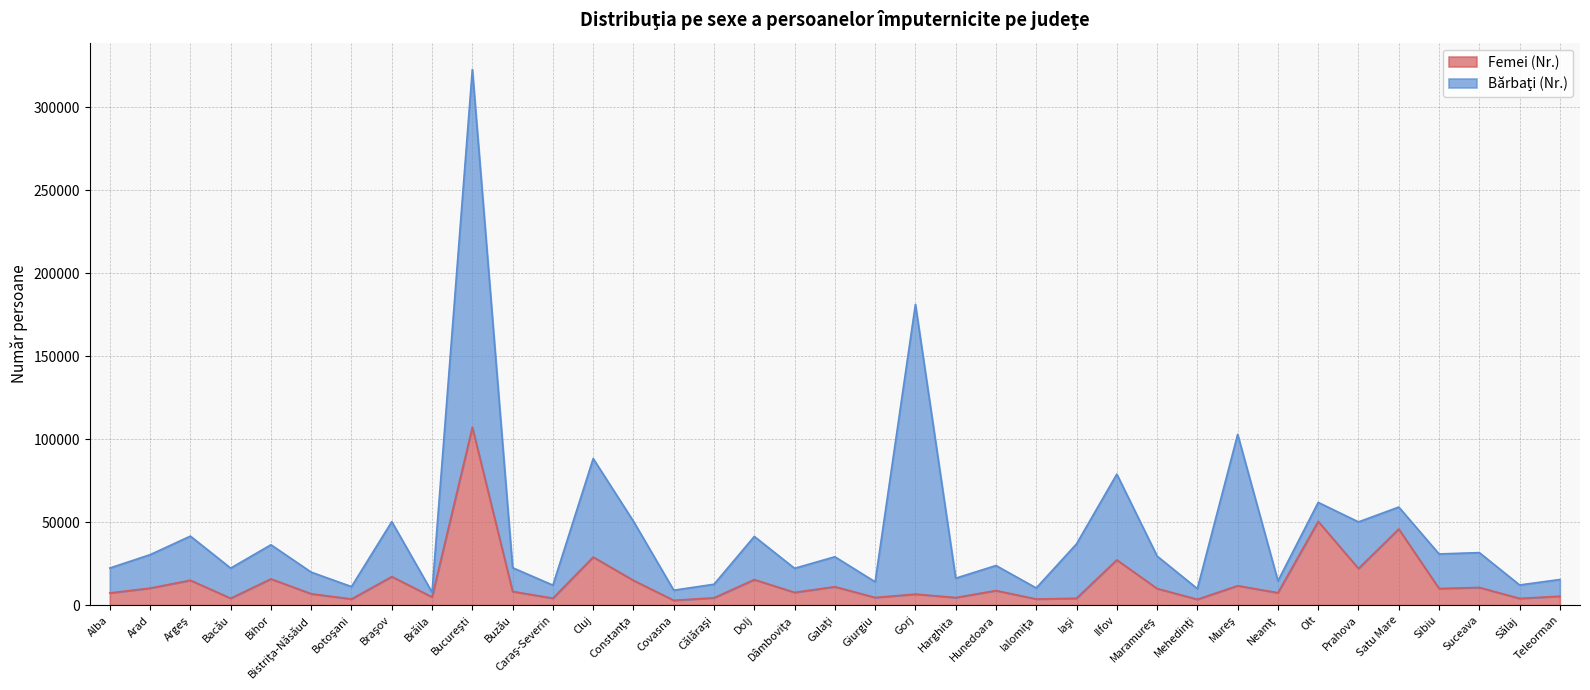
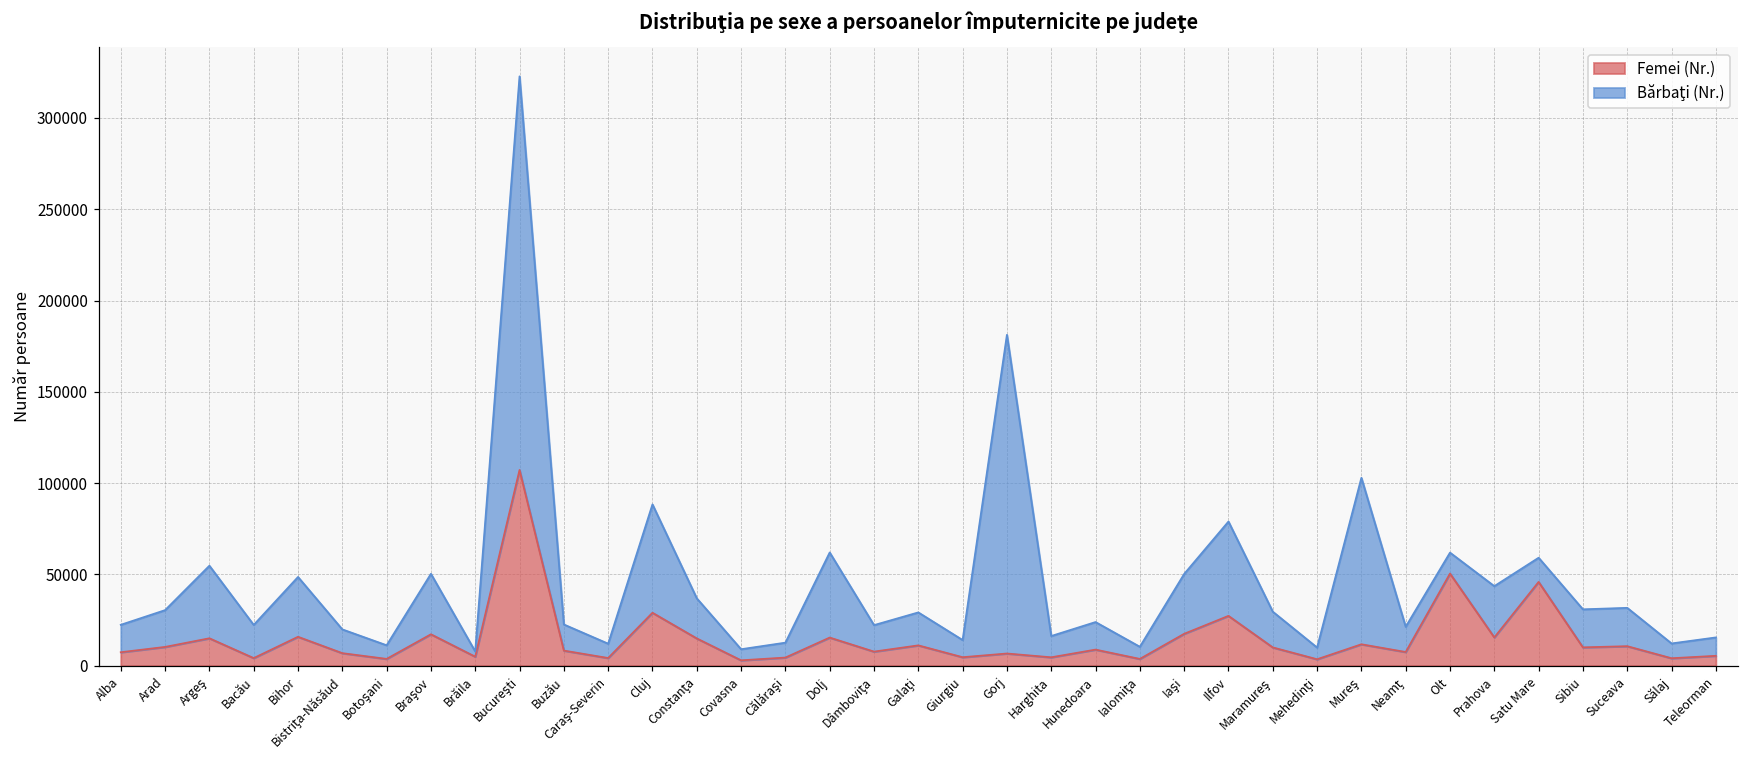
  {
    "Femei (Nr.)": {
      "Alba": 7000,
      "Arad": 10000,
      "Argeş": 15000,
      "Bacău": 4000,
      "Bihor": 16000,
      "Bistriţa-Năsăud": 7000,
      "Botoşani": 4000,
      "Braşov": 17000,
      "Brăila": 5000,
      "Bucureşti": 107000,
      "Buzău": 8000,
      "Caraş-Severin": 4000,
      "Cluj": 29000,
      "Constanţa": 15000,
      "Covasna": 3000,
      "Călăraşi": 4000,
      "Dolj": 15000,
      "Dâmboviţa": 8000,
      "Galaţi": 11000,
      "Giurgiu": 5000,
      "Gorj": 7000,
      "Harghita": 5000,
      "Hunedoara": 9000,
      "Ialomiţa": 4000,
-     "Iaşi": 4000,
+     "Iaşi": 17000,
      "Ilfov": 27000,
      "Maramureş": 10000,
      "Mehedinţi": 3000,
      "Mureş": 12000,
      "Neamţ": 7000,
      "Olt": 50000,
-     "Prahova": 22000,
+     "Prahova": 15000,
      "Satu Mare": 46000,
      "Sibiu": 10000,
      "Suceava": 11000,
      "Sălaj": 4000,
      "Teleorman": 5000
    },
    "Bărbaţi (Nr.)": {
      "Alba": 15000,
      "Arad": 20000,
-     "Argeş": 27000,
+     "Argeş": 40000,
      "Bacău": 18000,
-     "Bihor": 21000,
+     "Bihor": 33000,
      "Bistriţa-Năsăud": 13000,
      "Botoşani": 7000,
      "Braşov": 33000,
      "Brăila": 3000,
      "Bucureşti": 216000,
      "Buzău": 14000,
      "Caraş-Severin": 8000,
      "Cluj": 59000,
-     "Constanţa": 36000,
+     "Constanţa": 22000,
      "Covasna": 6000,
      "Călăraşi": 8000,
-     "Dolj": 26000,
+     "Dolj": 47000,
      "Dâmboviţa": 15000,
      "Galaţi": 18000,
      "Giurgiu": 9000,
      "Gorj": 175000,
      "Harghita": 12000,
      "Hunedoara": 15000,
      "Ialomiţa": 7000,
      "Iaşi": 33000,
      "Ilfov": 52000,
      "Maramureş": 20000,
      "Mehedinţi": 6000,
      "Mureş": 91000,
-     "Neamţ": 7000,
+     "Neamţ": 14000,
      "Olt": 11000,
      "Prahova": 28000,
      "Satu Mare": 13000,
      "Sibiu": 21000,
      "Suceava": 21000,
      "Sălaj": 8000,
      "Teleorman": 10000
    }
  }
